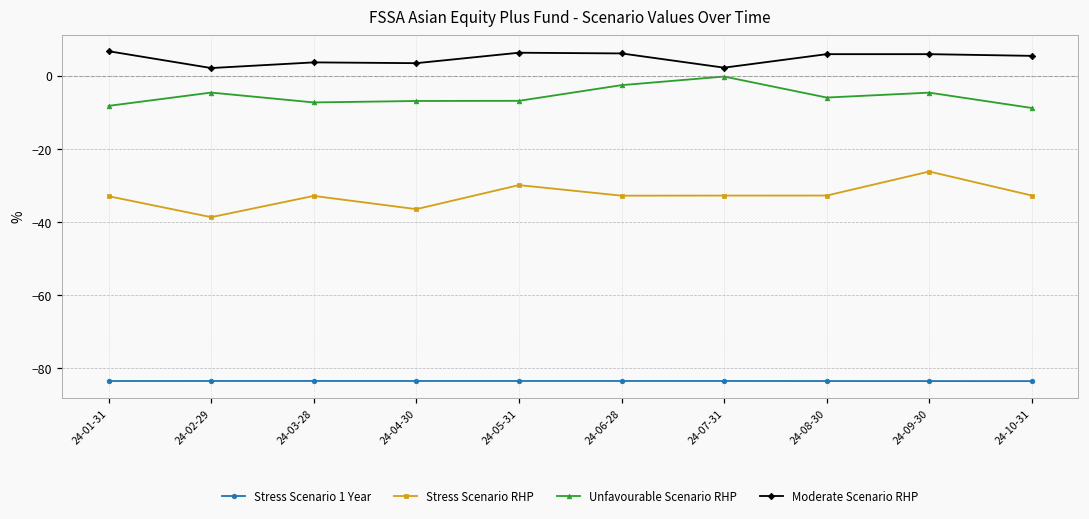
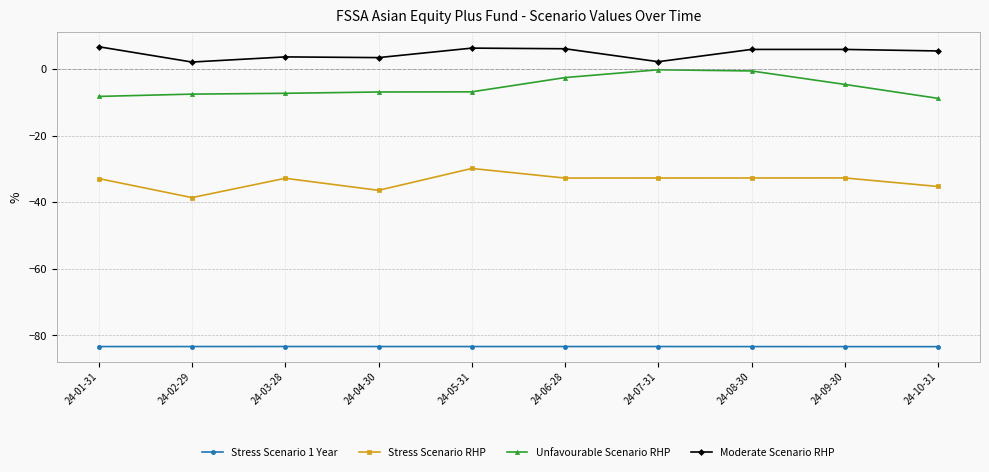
  {
    "Stress Scenario 1 Year": {
      "24-01-31": -83,
      "24-02-29": -83,
      "24-03-28": -83,
      "24-04-30": -83,
      "24-05-31": -83,
      "24-06-28": -83,
      "24-07-31": -83,
      "24-08-30": -83,
      "24-09-30": -83,
      "24-10-31": -83
    },
    "Stress Scenario RHP": {
      "24-01-31": -33,
      "24-02-29": -39,
      "24-03-28": -33,
      "24-04-30": -36,
      "24-05-31": -30,
      "24-06-28": -33,
      "24-07-31": -33,
      "24-08-30": -33,
-     "24-09-30": -26,
-     "24-10-31": -33
+     "24-09-30": -33,
+     "24-10-31": -35
    },
    "Unfavourable Scenario RHP": {
      "24-01-31": -8,
-     "24-02-29": -5,
+     "24-02-29": -8,
      "24-03-28": -7,
      "24-04-30": -7,
      "24-05-31": -7,
      "24-06-28": -3,
      "24-07-31": 0,
-     "24-08-30": -6,
+     "24-08-30": -1,
      "24-09-30": -5,
      "24-10-31": -9
    },
    "Moderate Scenario RHP": {
      "24-01-31": 7,
      "24-02-29": 2,
      "24-03-28": 4,
      "24-04-30": 3,
      "24-05-31": 6,
      "24-06-28": 6,
      "24-07-31": 2,
      "24-08-30": 6,
      "24-09-30": 6,
      "24-10-31": 5
    }
  }
